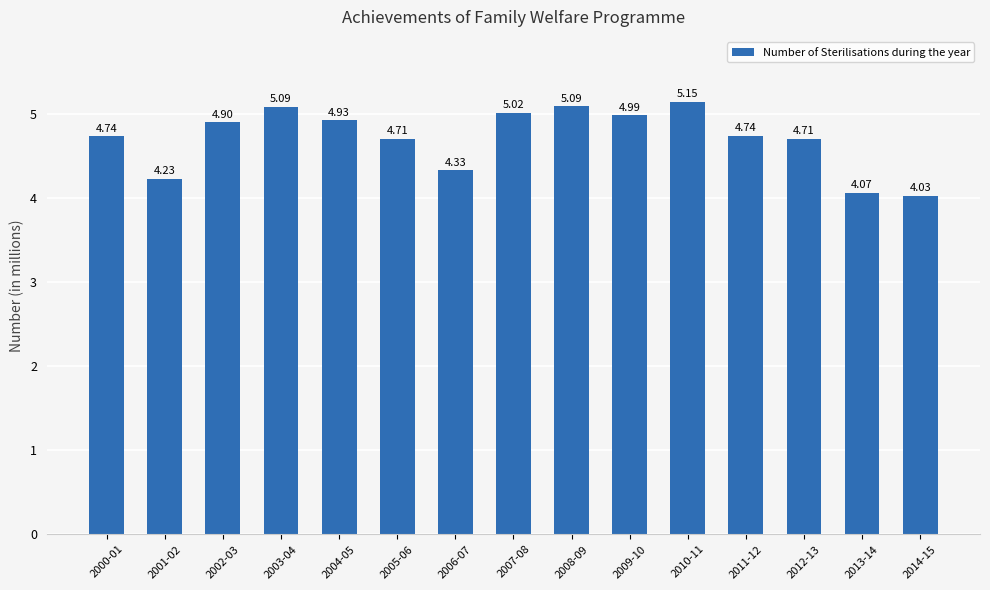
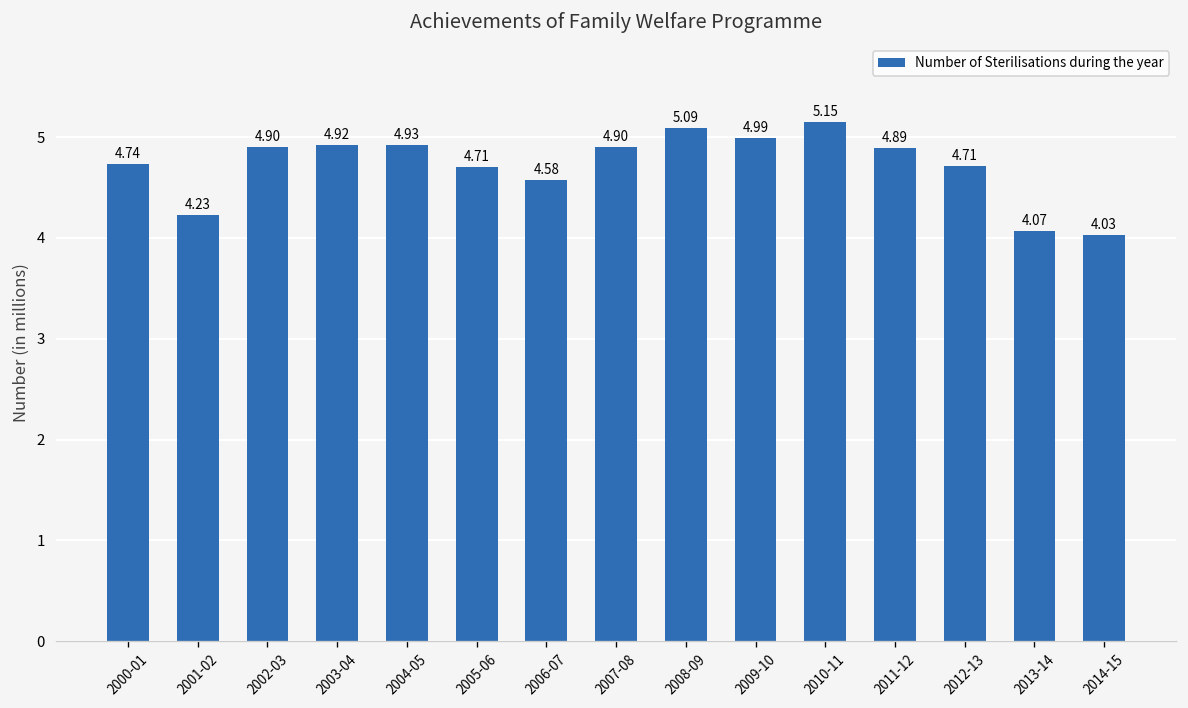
  {
    "2000-01": 4.74,
    "2001-02": 4.23,
    "2002-03": 4.90,
-   "2003-04": 5.09,
+   "2003-04": 4.92,
    "2004-05": 4.93,
    "2005-06": 4.71,
-   "2006-07": 4.33,
-   "2007-08": 5.02,
+   "2006-07": 4.58,
+   "2007-08": 4.90,
    "2008-09": 5.09,
    "2009-10": 4.99,
    "2010-11": 5.15,
-   "2011-12": 4.74,
+   "2011-12": 4.89,
    "2012-13": 4.71,
    "2013-14": 4.07,
    "2014-15": 4.03
  }
